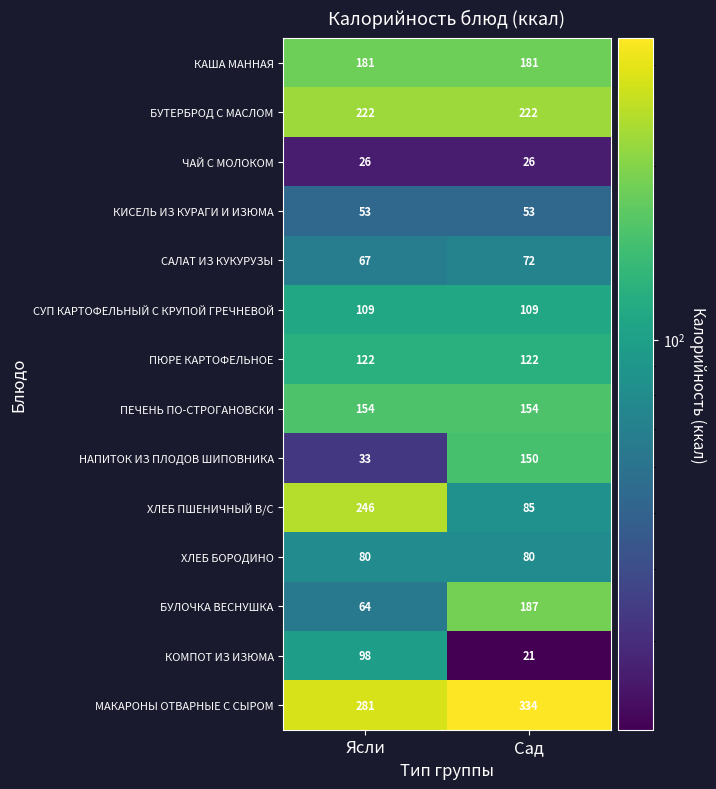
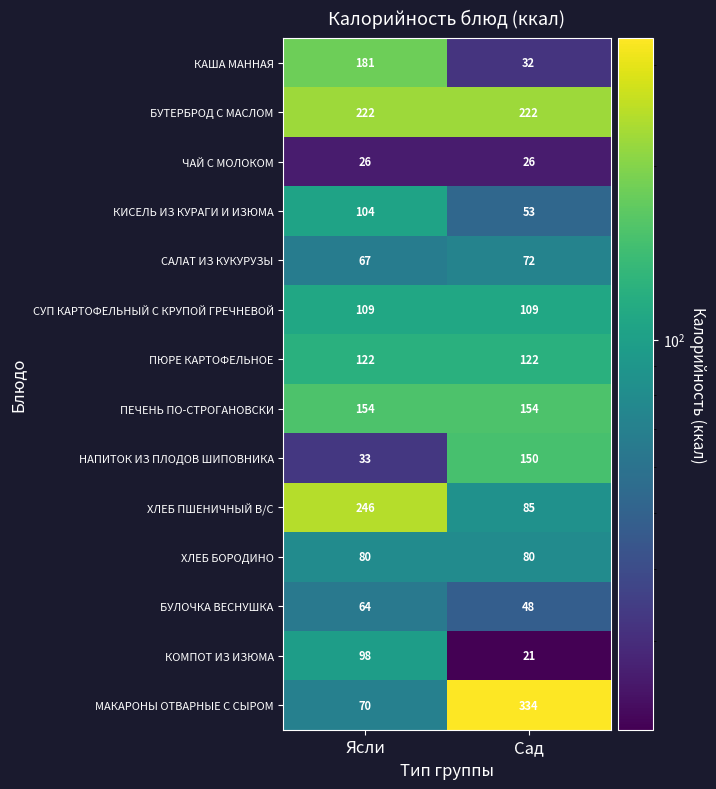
  {
    "КАША МАННАЯ": {
      "Ясли": 181,
-     "Сад": 181
+     "Сад": 32
    },
    "БУТЕРБРОД С МАСЛОМ": {
      "Ясли": 222,
      "Сад": 222
    },
    "ЧАЙ С МОЛОКОМ": {
      "Ясли": 26,
      "Сад": 26
    },
    "КИСЕЛЬ ИЗ КУРАГИ И ИЗЮМА": {
-     "Ясли": 53,
+     "Ясли": 104,
      "Сад": 53
    },
    "САЛАТ ИЗ КУКУРУЗЫ": {
      "Ясли": 67,
      "Сад": 72
    },
    "СУП КАРТОФЕЛЬНЫЙ С КРУПОЙ ГРЕЧНЕВОЙ": {
      "Ясли": 109,
      "Сад": 109
    },
    "ПЮРЕ КАРТОФЕЛЬНОЕ": {
      "Ясли": 122,
      "Сад": 122
    },
    "ПЕЧЕНЬ ПО-СТРОГАНОВСКИ": {
      "Ясли": 154,
      "Сад": 154
    },
    "НАПИТОК ИЗ ПЛОДОВ ШИПОВНИКА": {
      "Ясли": 33,
      "Сад": 150
    },
    "ХЛЕБ ПШЕНИЧНЫЙ В/С": {
      "Ясли": 246,
      "Сад": 85
    },
    "ХЛЕБ БОРОДИНО": {
      "Ясли": 80,
      "Сад": 80
    },
    "БУЛОЧКА ВЕСНУШКА": {
      "Ясли": 64,
-     "Сад": 187
+     "Сад": 48
    },
    "КОМПОТ ИЗ ИЗЮМА": {
      "Ясли": 98,
      "Сад": 21
    },
    "МАКАРОНЫ ОТВАРНЫЕ С СЫРОМ": {
-     "Ясли": 281,
+     "Ясли": 70,
      "Сад": 334
    }
  }
